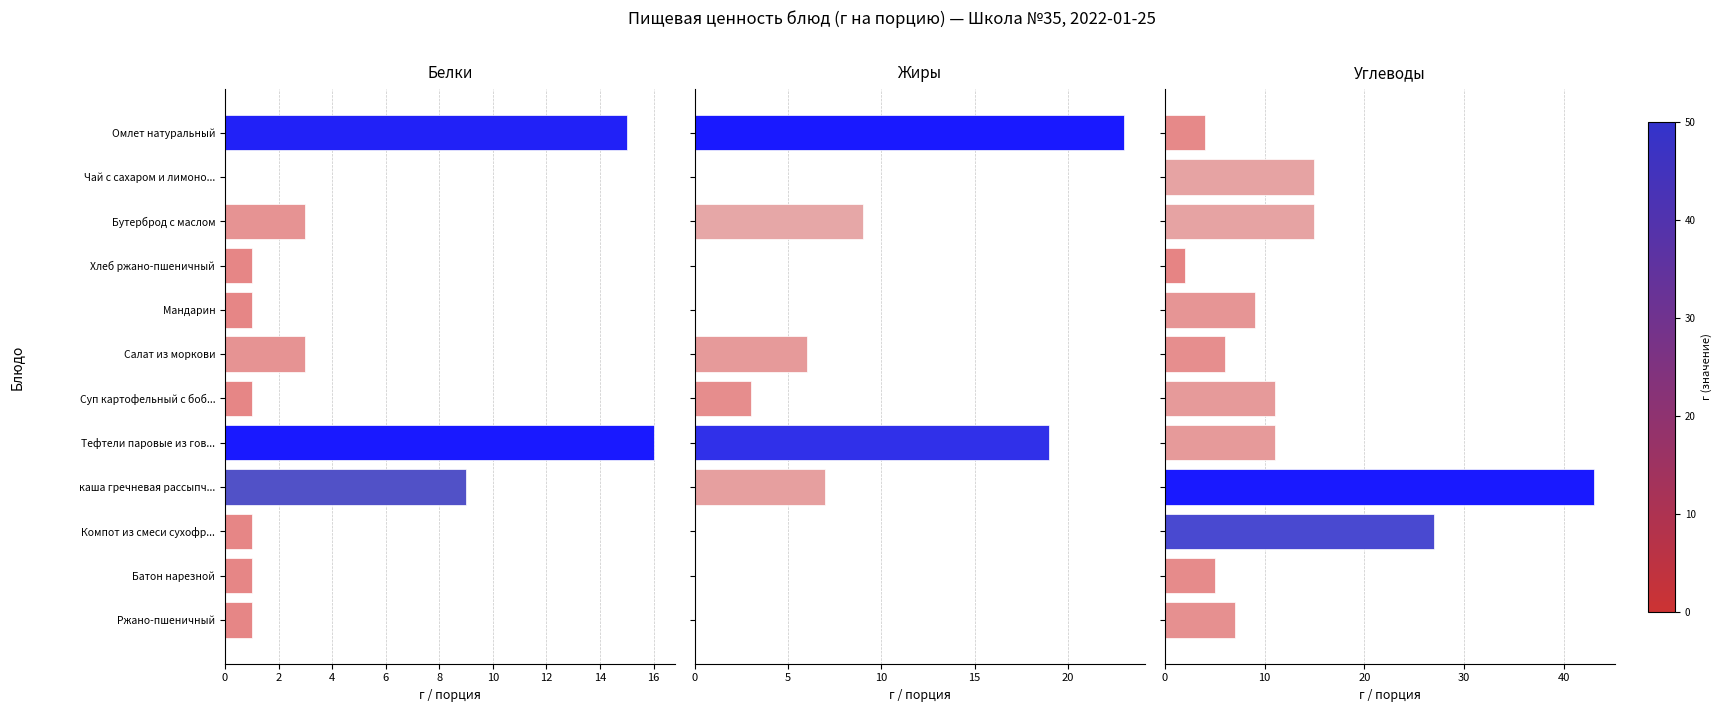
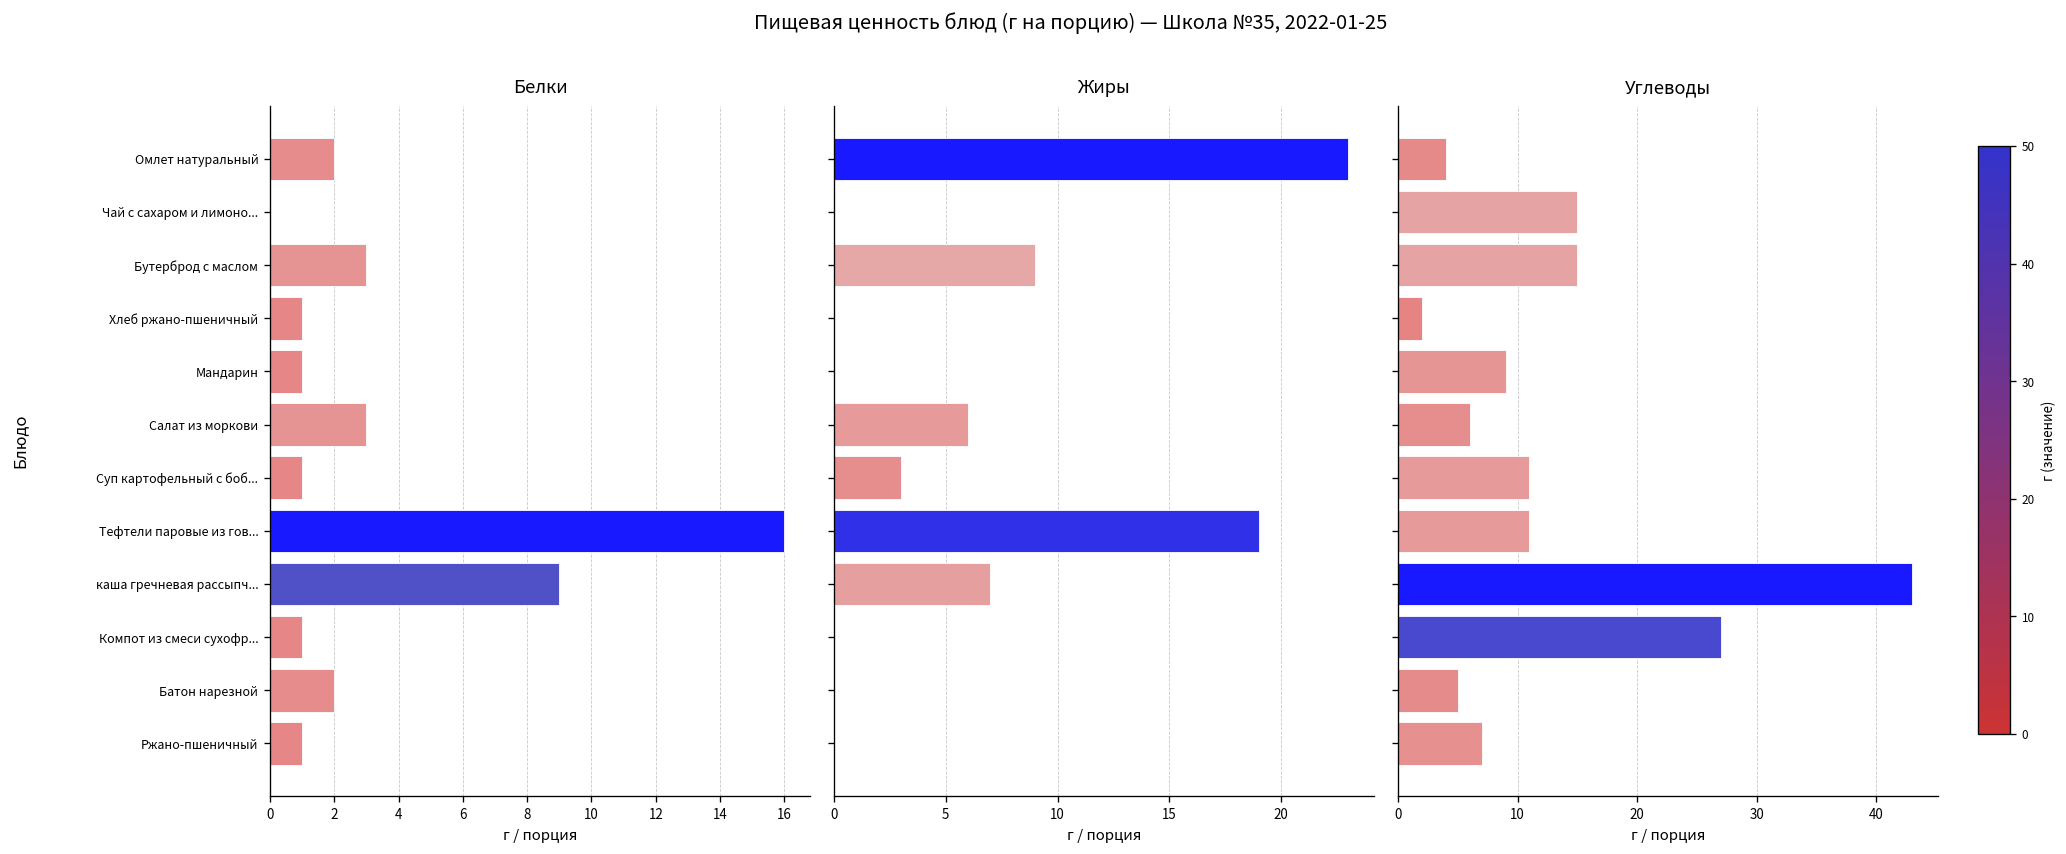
  {
    "Белки": {
-     "Омлет натуральный": 15,
+     "Омлет натуральный": 2,
      "Чай с сахаром и лимоно...": 0,
      "Бутерброд с маслом": 3,
      "Хлеб ржано-пшеничный": 1,
      "Мандарин": 1,
      "Салат из моркови": 3,
      "Суп картофельный с боб...": 1,
      "Тефтели паровые из гов...": 16,
      "каша гречневая рассыпч...": 9,
      "Компот из смеси сухофр...": 1,
-     "Батон нарезной": 1,
+     "Батон нарезной": 2,
      "Ржано-пшеничный": 1
    }
  }
